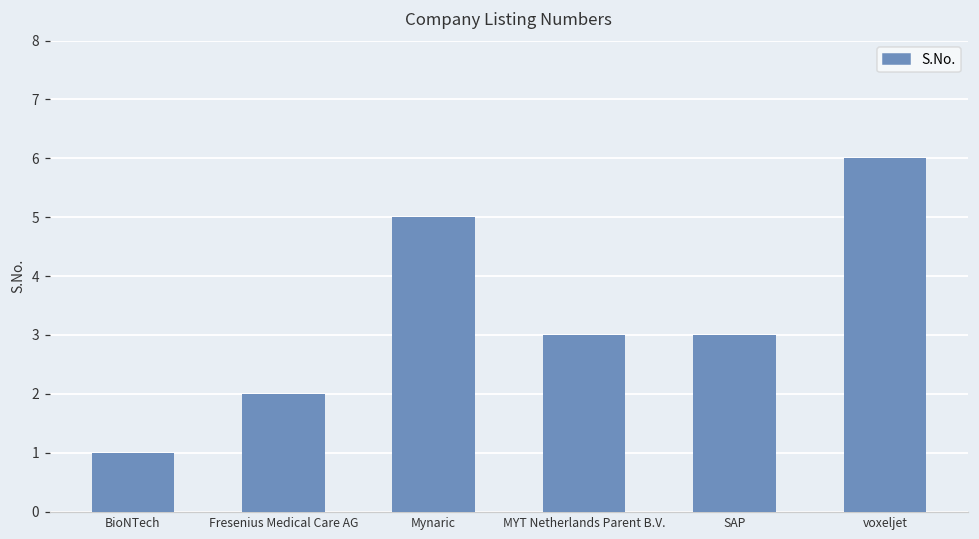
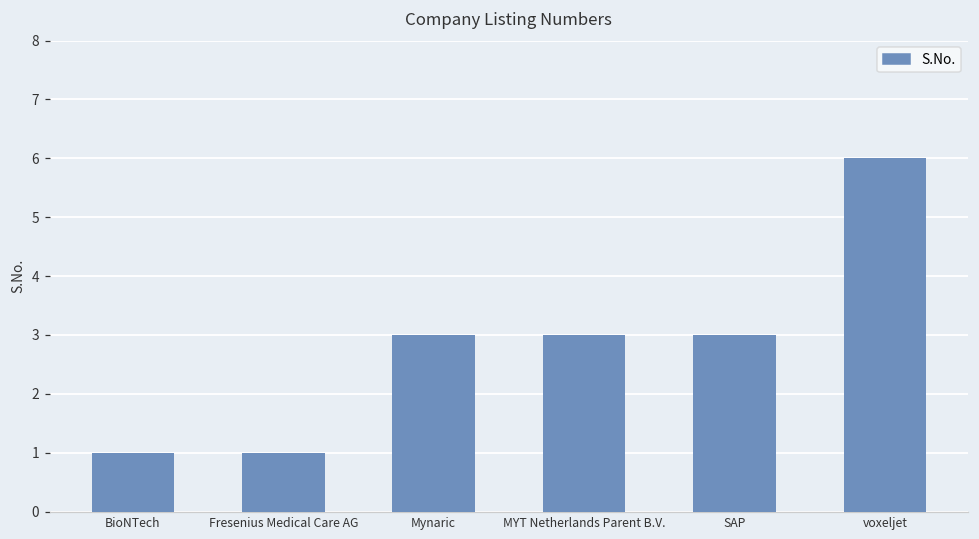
  {
    "BioNTech": 1,
-   "Fresenius Medical Care AG": 2,
-   "Mynaric": 5,
+   "Fresenius Medical Care AG": 1,
+   "Mynaric": 3,
    "MYT Netherlands Parent B.V.": 3,
    "SAP": 3,
    "voxeljet": 6
  }
